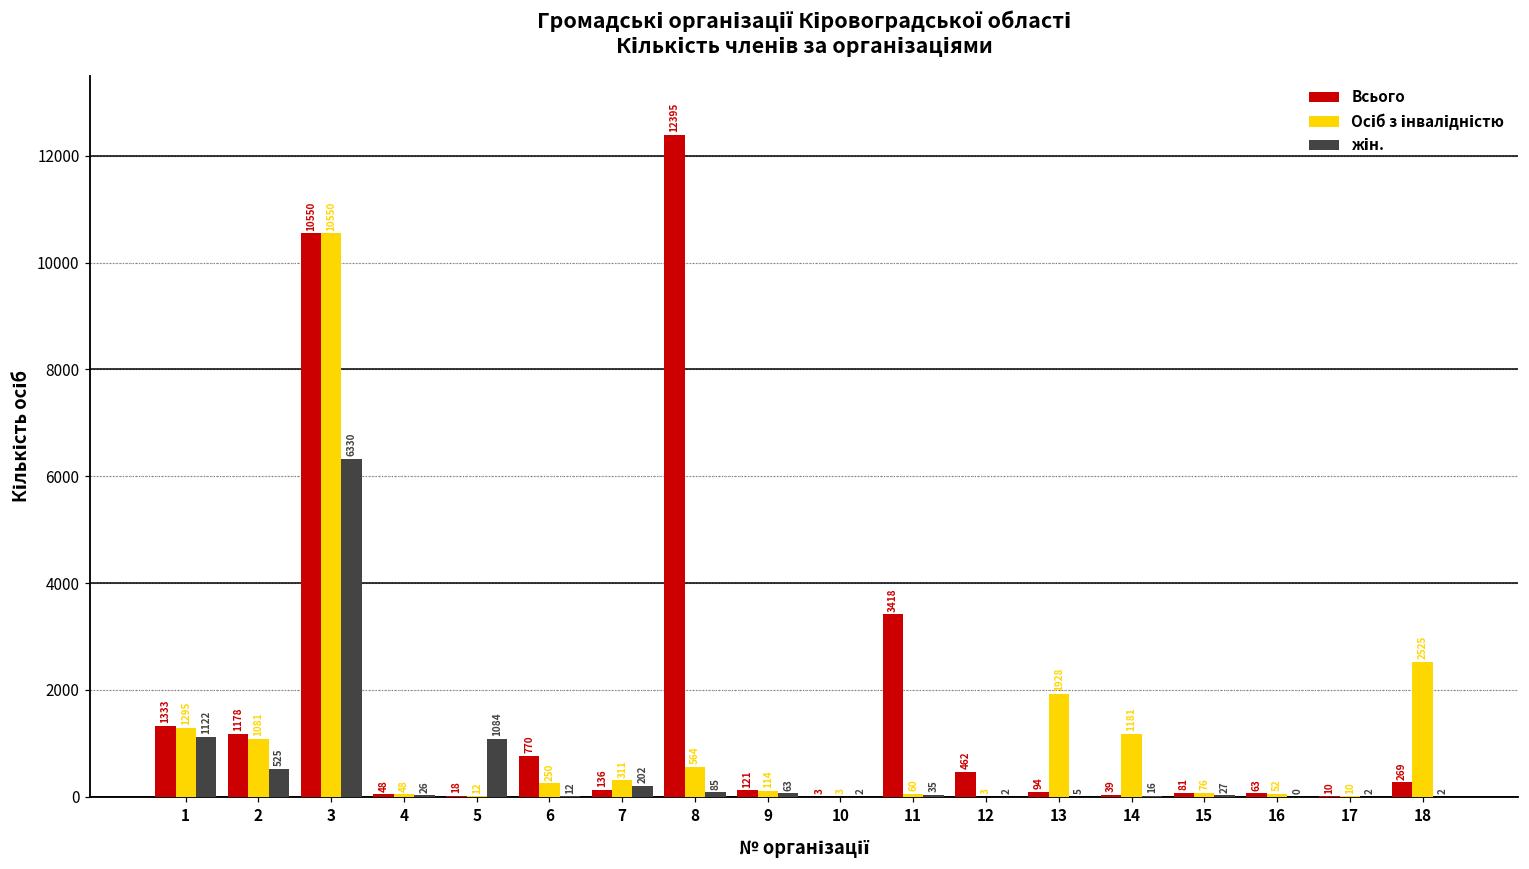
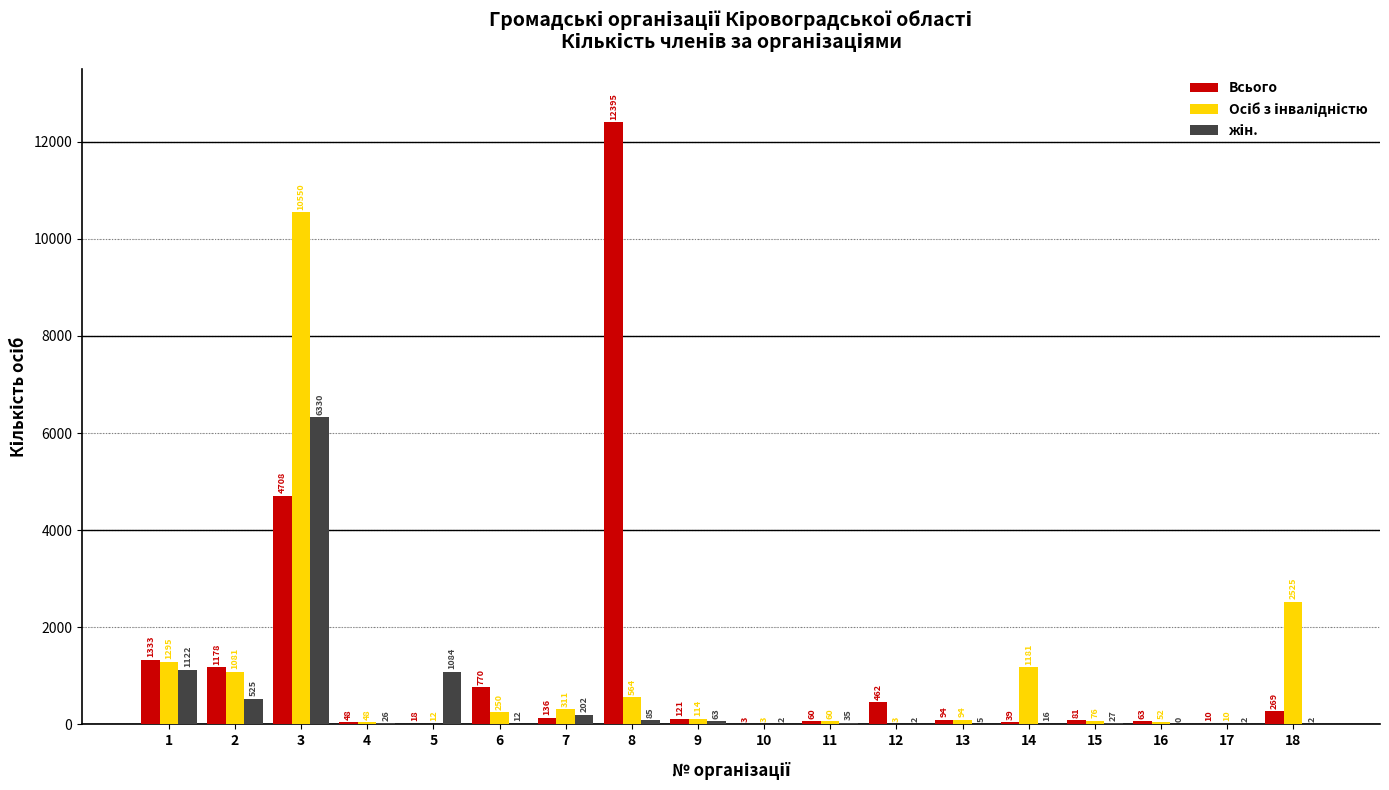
  {
    "Всього": {
      "1": 1333,
      "2": 1178,
-     "3": 10550,
+     "3": 4708,
      "4": 48,
      "5": 18,
      "6": 770,
      "7": 136,
      "8": 12395,
      "9": 121,
      "10": 3,
-     "11": 3418,
+     "11": 60,
      "12": 462,
      "13": 94,
      "14": 39,
      "15": 81,
      "16": 63,
      "17": 10,
      "18": 269
    },
    "Осіб з інвалідністю": {
      "1": 1295,
      "2": 1081,
      "3": 10550,
      "4": 48,
      "5": 12,
      "6": 250,
      "7": 311,
      "8": 564,
      "9": 114,
      "10": 3,
      "11": 60,
      "12": 3,
-     "13": 1928,
+     "13": 94,
      "14": 1181,
      "15": 76,
      "16": 52,
      "17": 10,
      "18": 2525
    },
    "жін.": {
      "1": 1122,
      "2": 525,
      "3": 6330,
      "4": 26,
      "5": 1084,
      "6": 12,
      "7": 202,
      "8": 85,
      "9": 63,
      "10": 2,
      "11": 35,
      "12": 2,
      "13": 5,
      "14": 16,
      "15": 27,
      "16": 0,
      "17": 2,
      "18": 2
    }
  }
